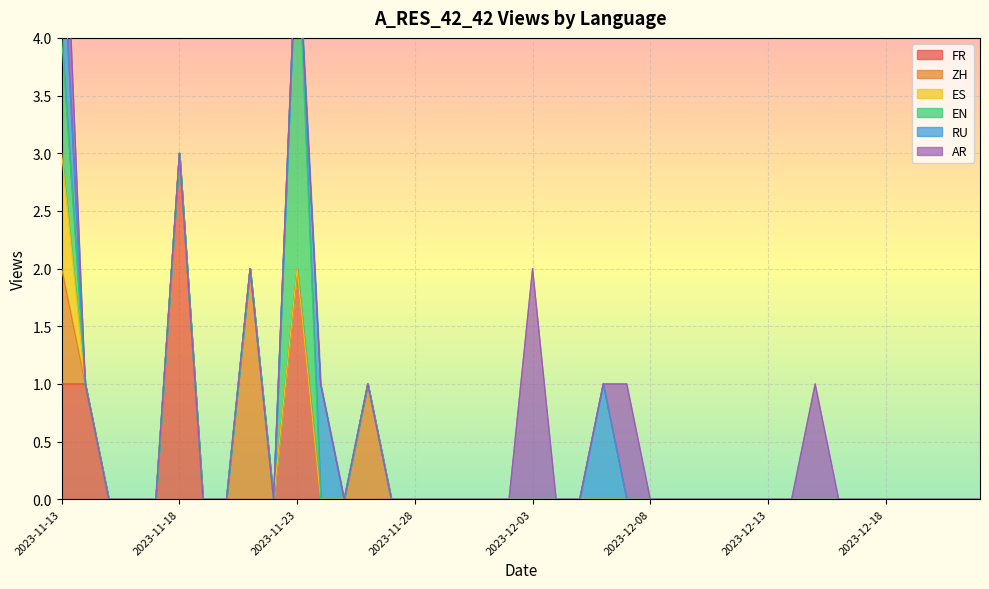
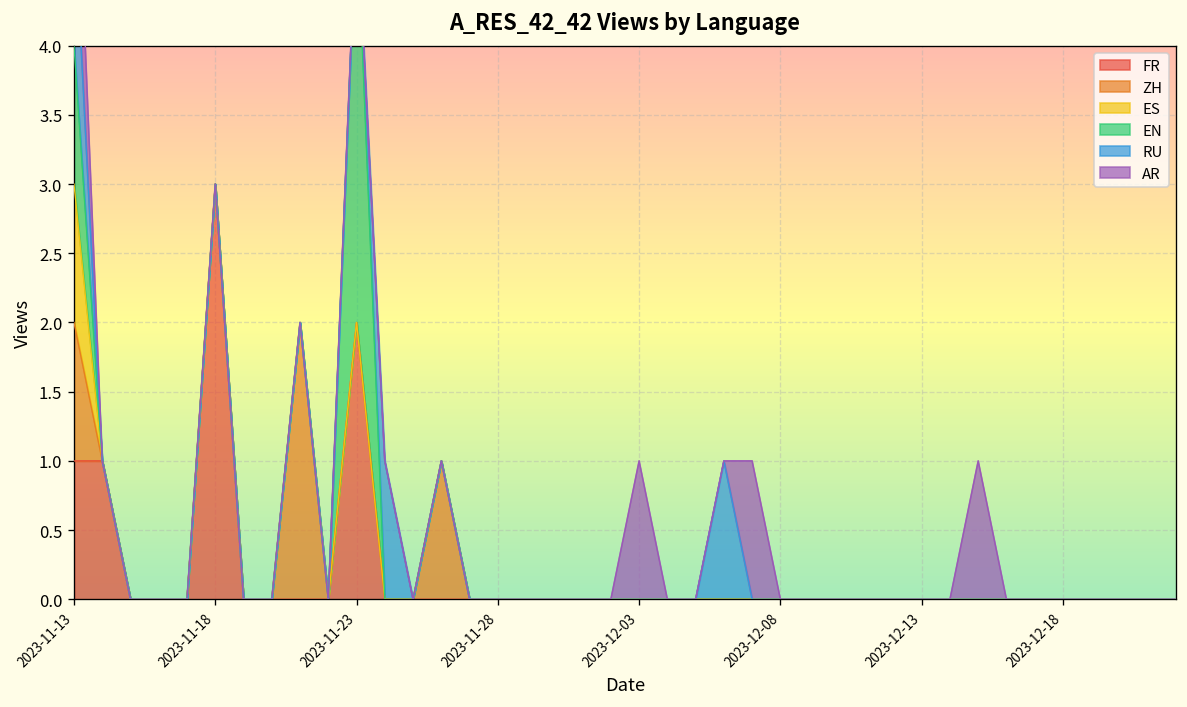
  {
    "ES": {
      "2023-11-13": 3
    },
    "EN": {
      "2023-11-13": 1
    },
    "AR": {
-     "2023-12-03": 2
+     "2023-12-03": 1
    }
  }
